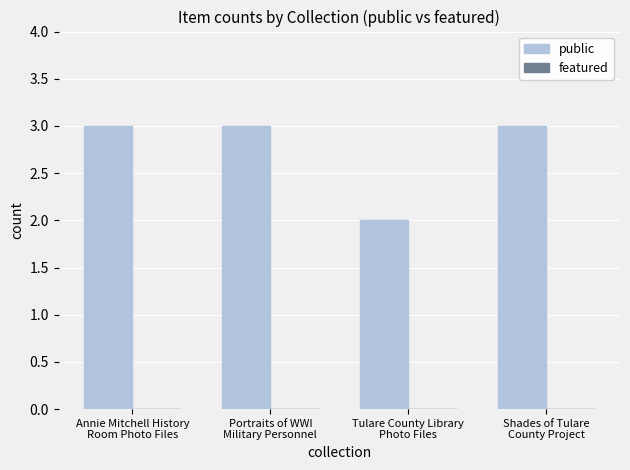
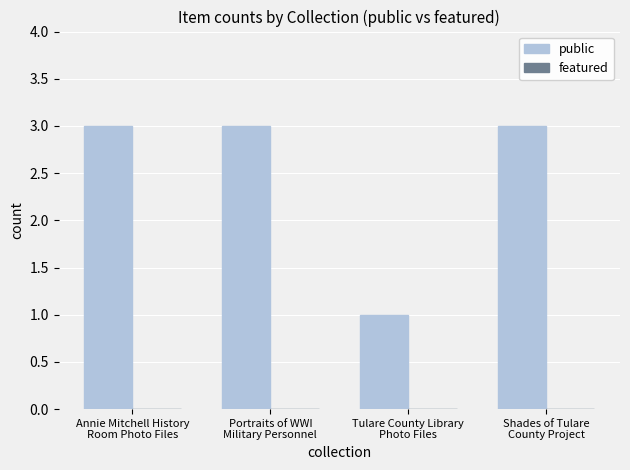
  {
    "public": {
      "Annie Mitchell History Room Photo Files": 3,
      "Portraits of WWI Military Personnel": 3,
-     "Tulare County Library Photo Files": 2,
+     "Tulare County Library Photo Files": 1,
      "Shades of Tulare County Project": 3
    },
    "featured": {
      "Annie Mitchell History Room Photo Files": 0,
      "Portraits of WWI Military Personnel": 0,
      "Tulare County Library Photo Files": 0,
      "Shades of Tulare County Project": 0
    }
  }
